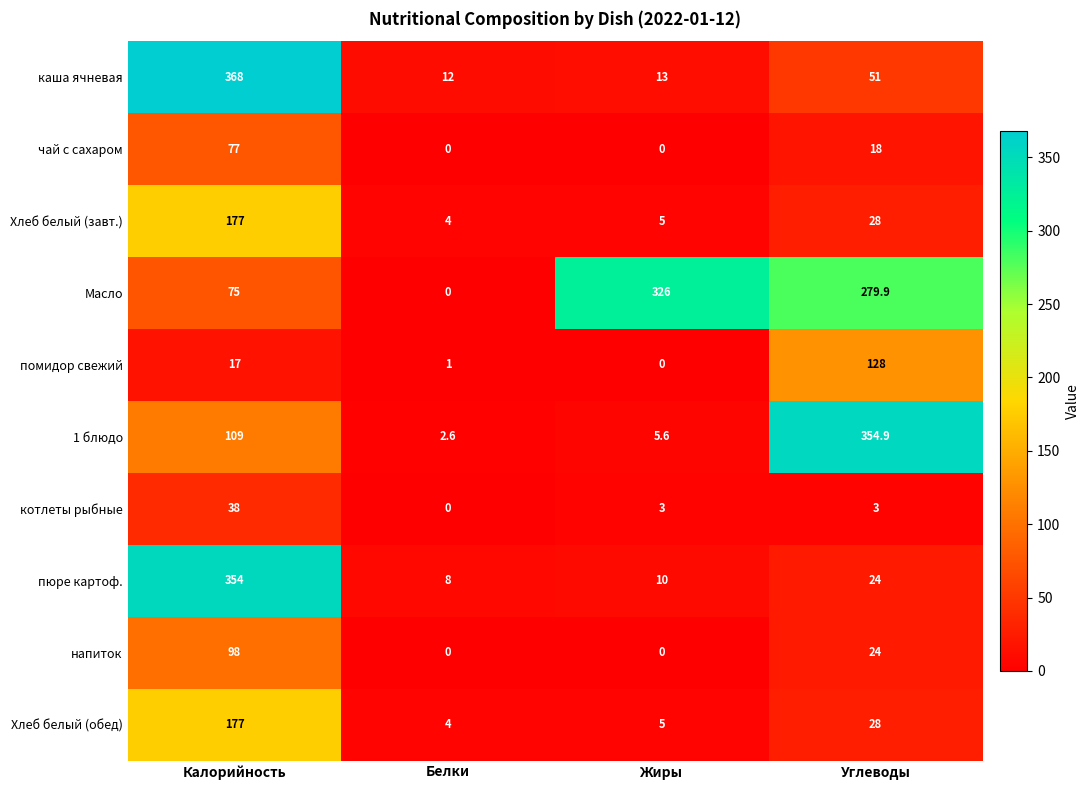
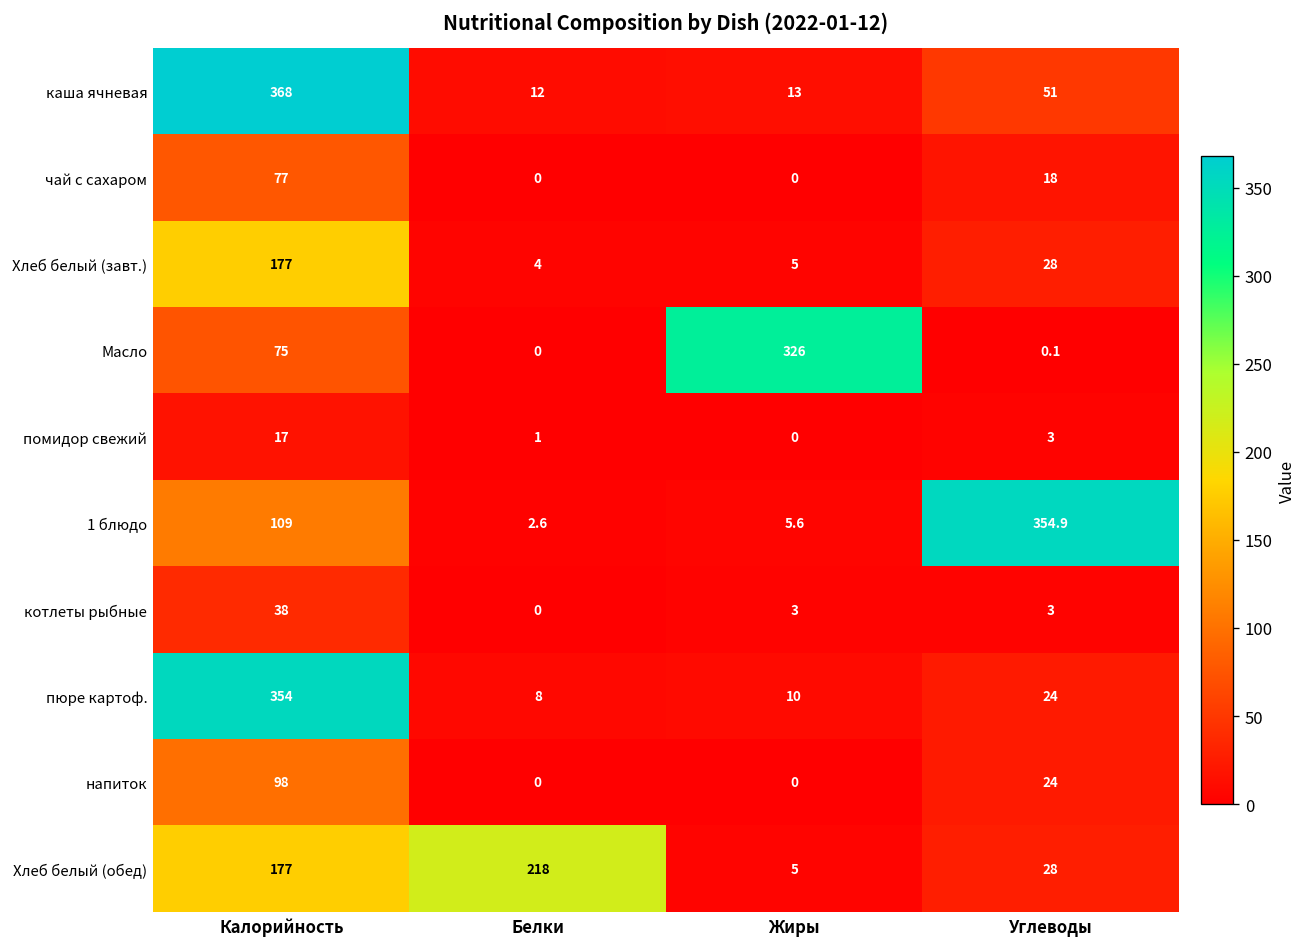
  {
    "каша ячневая": {
      "Калорийность": 368,
      "Белки": 12,
      "Жиры": 13,
      "Углеводы": 51
    },
    "чай с сахаром": {
      "Калорийность": 77,
      "Белки": 0,
      "Жиры": 0,
      "Углеводы": 18
    },
    "Хлеб белый (завт.)": {
      "Калорийность": 177,
      "Белки": 4,
      "Жиры": 5,
      "Углеводы": 28
    },
    "Масло": {
      "Калорийность": 75,
      "Белки": 0,
      "Жиры": 326,
-     "Углеводы": 279.9
+     "Углеводы": 0.1
    },
    "помидор свежий": {
      "Калорийность": 17,
      "Белки": 1,
      "Жиры": 0,
-     "Углеводы": 128
+     "Углеводы": 3
    },
    "1 блюдо": {
      "Калорийность": 109,
      "Белки": 2.6,
      "Жиры": 5.6,
      "Углеводы": 354.9
    },
    "котлеты рыбные": {
      "Калорийность": 38,
      "Белки": 0,
      "Жиры": 3,
      "Углеводы": 3
    },
    "пюре картоф.": {
      "Калорийность": 354,
      "Белки": 8,
      "Жиры": 10,
      "Углеводы": 24
    },
    "напиток": {
      "Калорийность": 98,
      "Белки": 0,
      "Жиры": 0,
      "Углеводы": 24
    },
    "Хлеб белый (обед)": {
      "Калорийность": 177,
-     "Белки": 4,
+     "Белки": 218,
      "Жиры": 5,
      "Углеводы": 28
    }
  }
